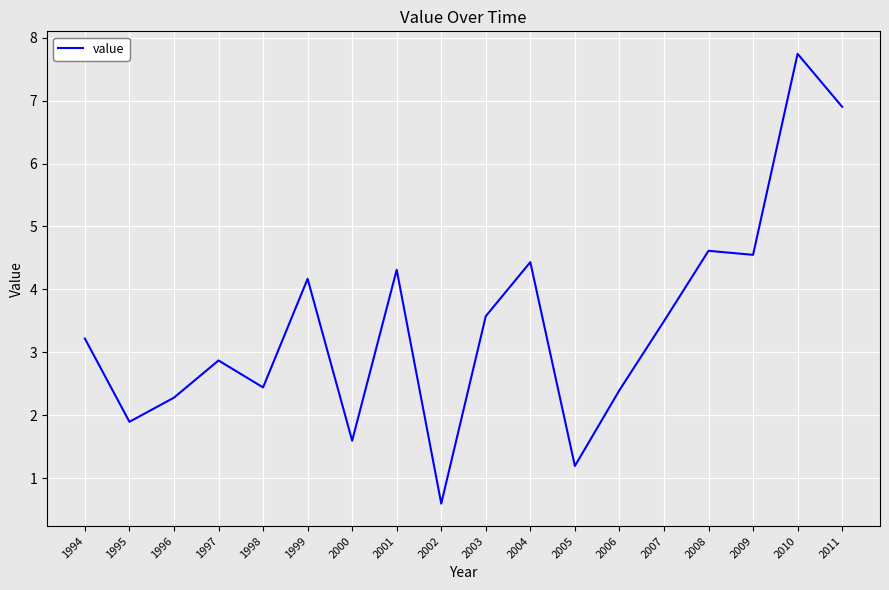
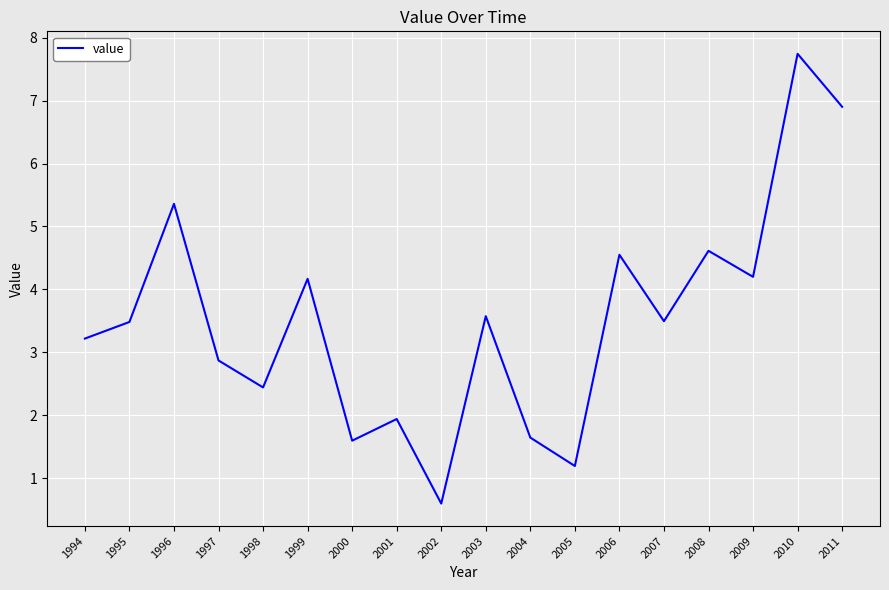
  {
    "1994": 3.2,
-   "1995": 1.9,
-   "1996": 2.3,
+   "1995": 3.5,
+   "1996": 5.4,
    "1997": 2.9,
    "1998": 2.4,
    "1999": 4.2,
    "2000": 1.6,
-   "2001": 4.3,
+   "2001": 1.9,
    "2002": 0.6,
    "2003": 3.6,
-   "2004": 4.4,
+   "2004": 1.6,
    "2005": 1.2,
-   "2006": 2.4,
+   "2006": 4.6,
    "2007": 3.5,
    "2008": 4.6,
-   "2009": 4.5,
+   "2009": 4.2,
    "2010": 7.7,
    "2011": 6.9
  }
